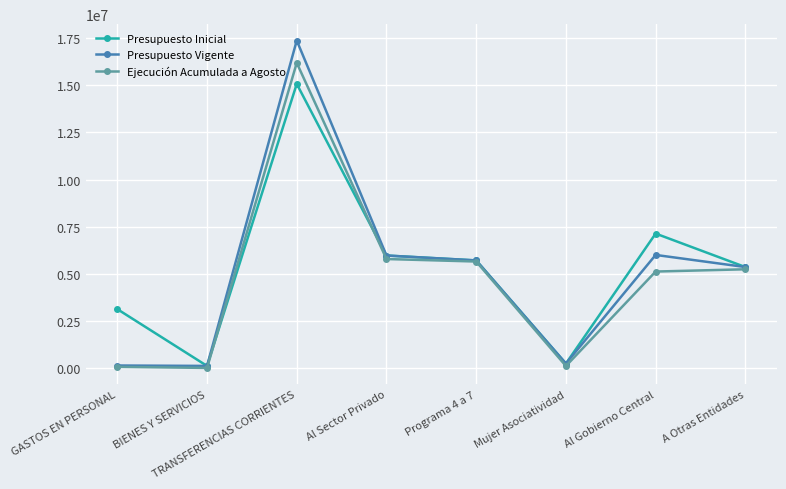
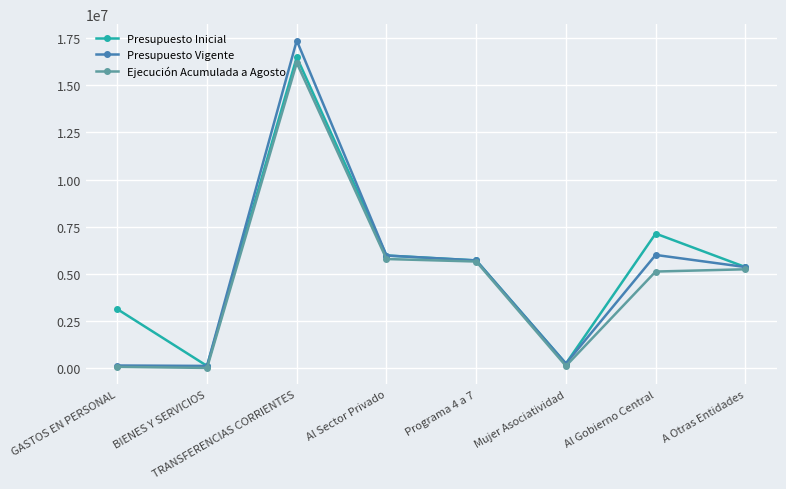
  {
    "Presupuesto Inicial": {
      "GASTOS EN PERSONAL": 3100000,
-     "TRANSFERENCIAS CORRIENTES": 15100000,
+     "TRANSFERENCIAS CORRIENTES": 16500000,
      "Al Gobierno Central": 7100000
    }
  }
